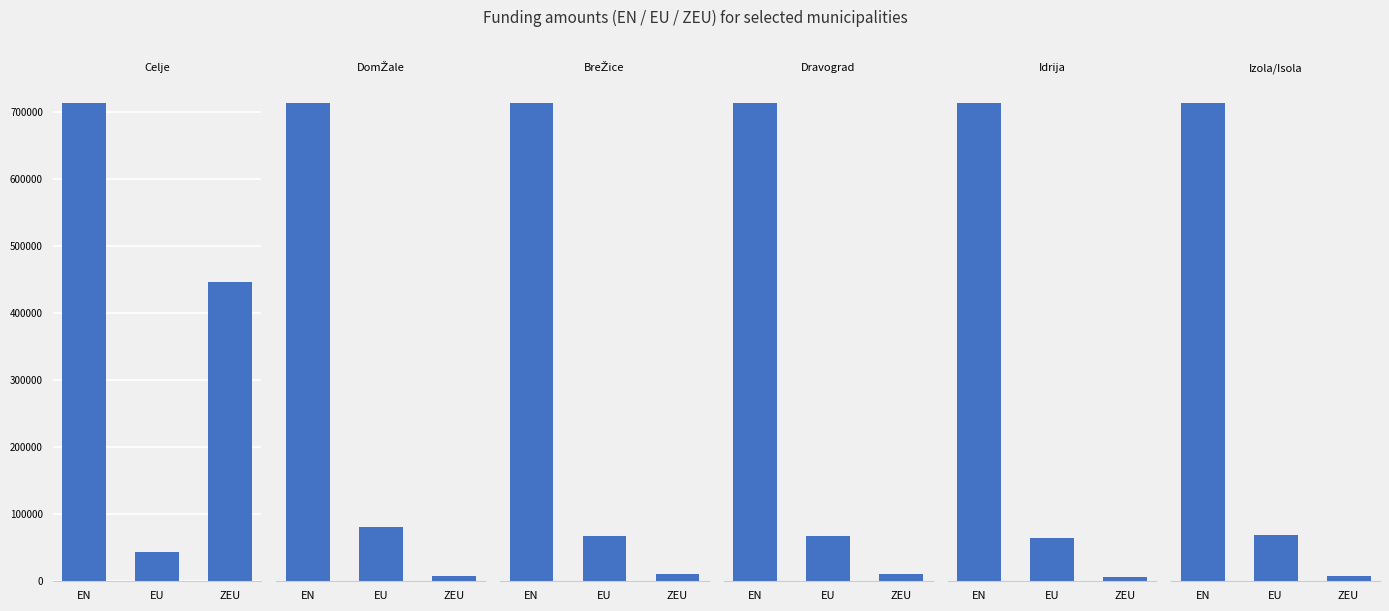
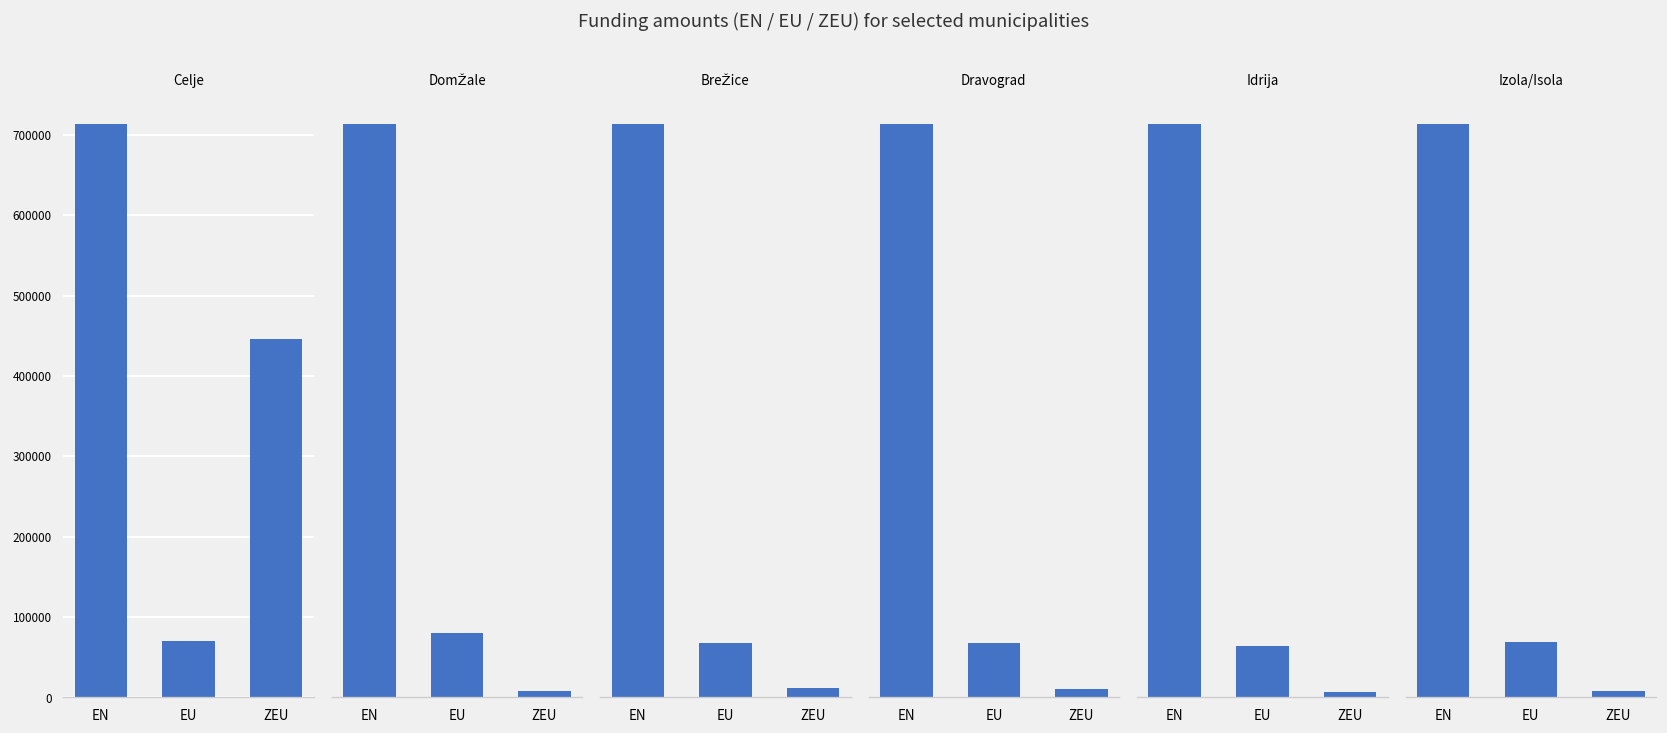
  {
    "Celje": {
      "EN": 710000,
-     "EU": 40000,
+     "EU": 70000,
      "ZEU": 450000
    }
  }
